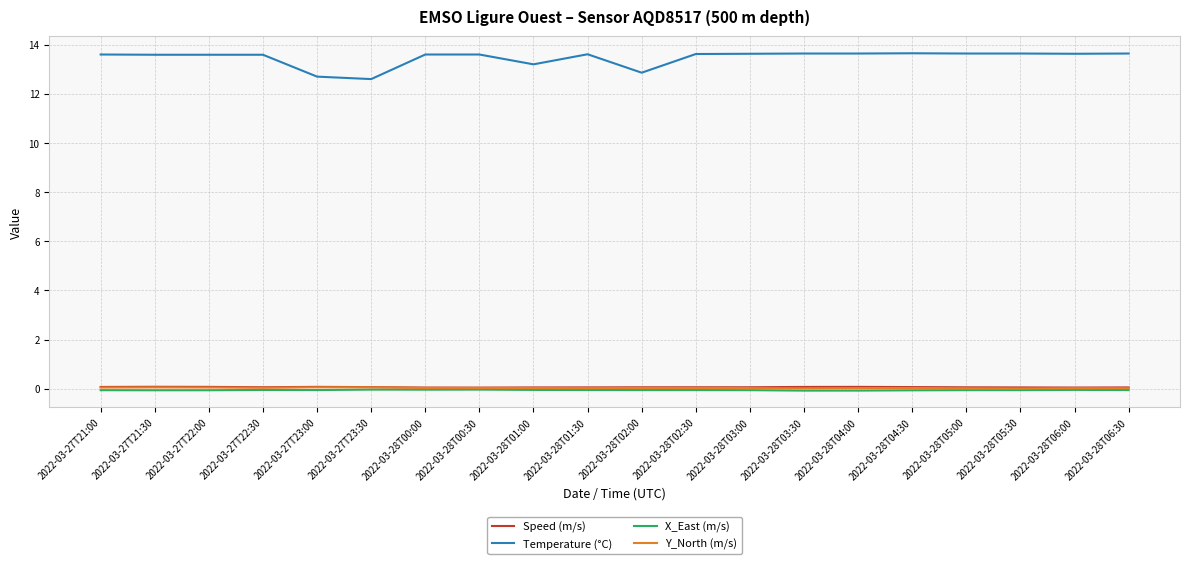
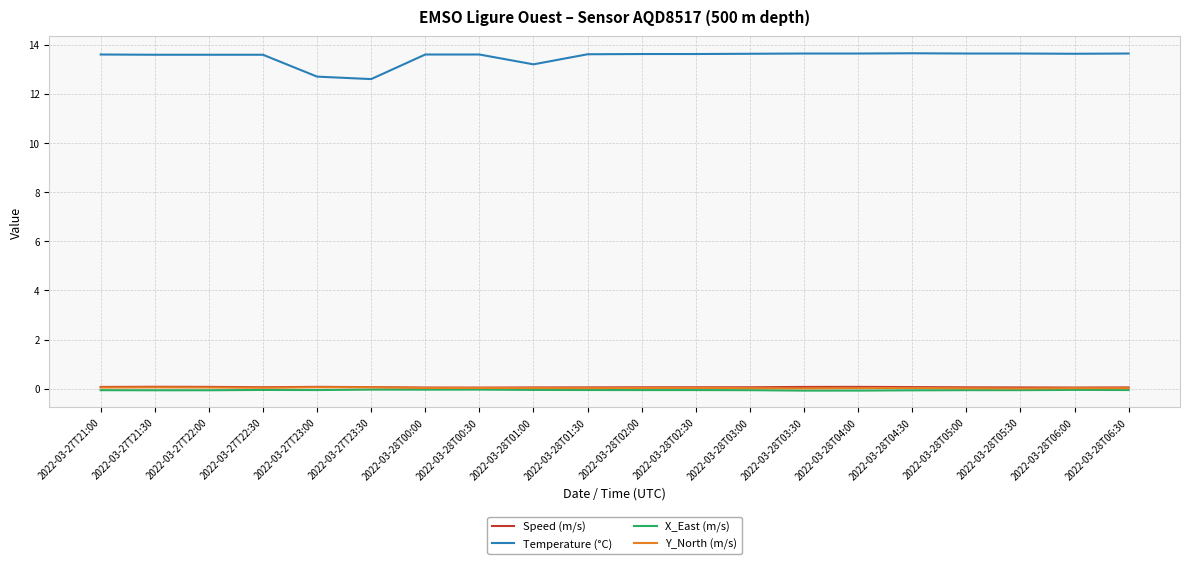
  {
    "Temperature (°C)": {
      "2022-03-27T21:00": 13.6,
      "2022-03-27T21:30": 13.6,
      "2022-03-27T22:00": 13.6,
      "2022-03-27T22:30": 13.6,
      "2022-03-27T23:00": 12.7,
      "2022-03-27T23:30": 12.6,
      "2022-03-28T00:00": 13.6,
      "2022-03-28T00:30": 13.6,
      "2022-03-28T01:00": 13.2,
      "2022-03-28T01:30": 13.6,
-     "2022-03-28T02:00": 12.9,
+     "2022-03-28T02:00": 13.6,
      "2022-03-28T02:30": 13.6,
      "2022-03-28T03:00": 13.6,
      "2022-03-28T03:30": 13.6,
      "2022-03-28T04:00": 13.6,
      "2022-03-28T04:30": 13.7,
      "2022-03-28T05:00": 13.6,
      "2022-03-28T05:30": 13.6,
      "2022-03-28T06:00": 13.6,
      "2022-03-28T06:30": 13.6
    },
    "X_East (m/s)": {
      "2022-03-27T21:00": -0.1,
      "2022-03-27T21:30": -0.1,
      "2022-03-27T22:00": -0.1,
      "2022-03-27T23:00": -0.1
    }
  }
